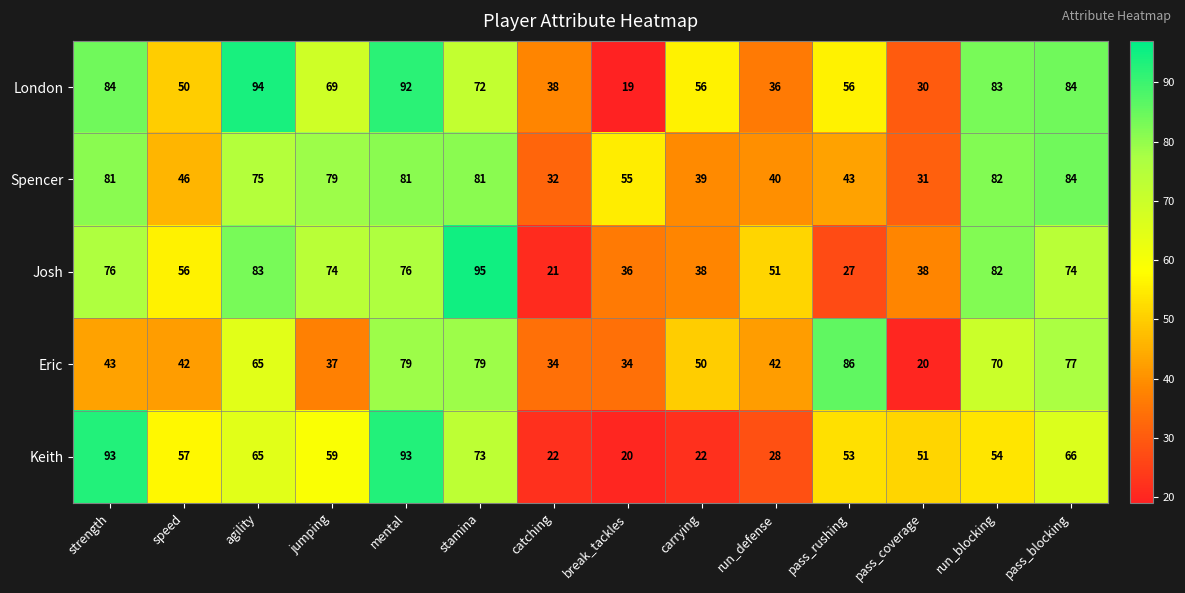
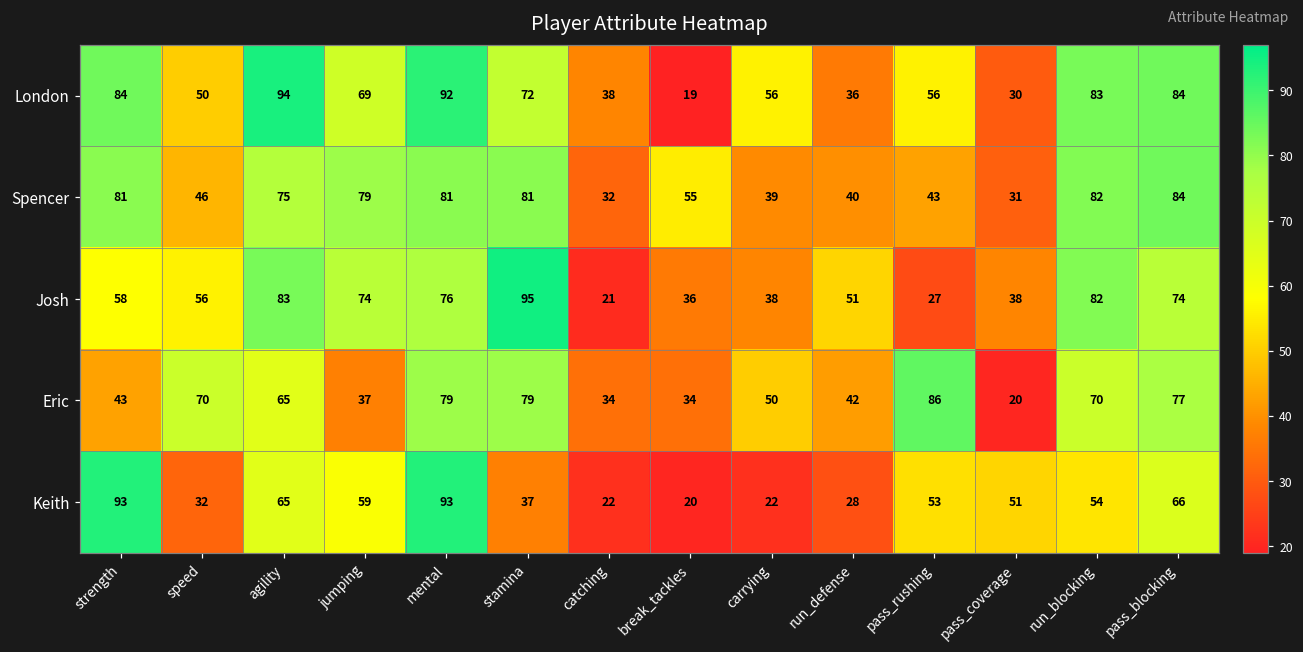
  {
    "London": {
      "strength": 84,
      "speed": 50,
      "agility": 94,
      "jumping": 69,
      "mental": 92,
      "stamina": 72,
      "catching": 38,
      "break_tackles": 19,
      "carrying": 56,
      "run_defense": 36,
      "pass_rushing": 56,
      "pass_coverage": 30,
      "run_blocking": 83,
      "pass_blocking": 84
    },
    "Spencer": {
      "strength": 81,
      "speed": 46,
      "agility": 75,
      "jumping": 79,
      "mental": 81,
      "stamina": 81,
      "catching": 32,
      "break_tackles": 55,
      "carrying": 39,
      "run_defense": 40,
      "pass_rushing": 43,
      "pass_coverage": 31,
      "run_blocking": 82,
      "pass_blocking": 84
    },
    "Josh": {
-     "strength": 76,
+     "strength": 58,
      "speed": 56,
      "agility": 83,
      "jumping": 74,
      "mental": 76,
      "stamina": 95,
      "catching": 21,
      "break_tackles": 36,
      "carrying": 38,
      "run_defense": 51,
      "pass_rushing": 27,
      "pass_coverage": 38,
      "run_blocking": 82,
      "pass_blocking": 74
    },
    "Eric": {
      "strength": 43,
-     "speed": 42,
+     "speed": 70,
      "agility": 65,
      "jumping": 37,
      "mental": 79,
      "stamina": 79,
      "catching": 34,
      "break_tackles": 34,
      "carrying": 50,
      "run_defense": 42,
      "pass_rushing": 86,
      "pass_coverage": 20,
      "run_blocking": 70,
      "pass_blocking": 77
    },
    "Keith": {
      "strength": 93,
-     "speed": 57,
+     "speed": 32,
      "agility": 65,
      "jumping": 59,
      "mental": 93,
-     "stamina": 73,
+     "stamina": 37,
      "catching": 22,
      "break_tackles": 20,
      "carrying": 22,
      "run_defense": 28,
      "pass_rushing": 53,
      "pass_coverage": 51,
      "run_blocking": 54,
      "pass_blocking": 66
    }
  }
